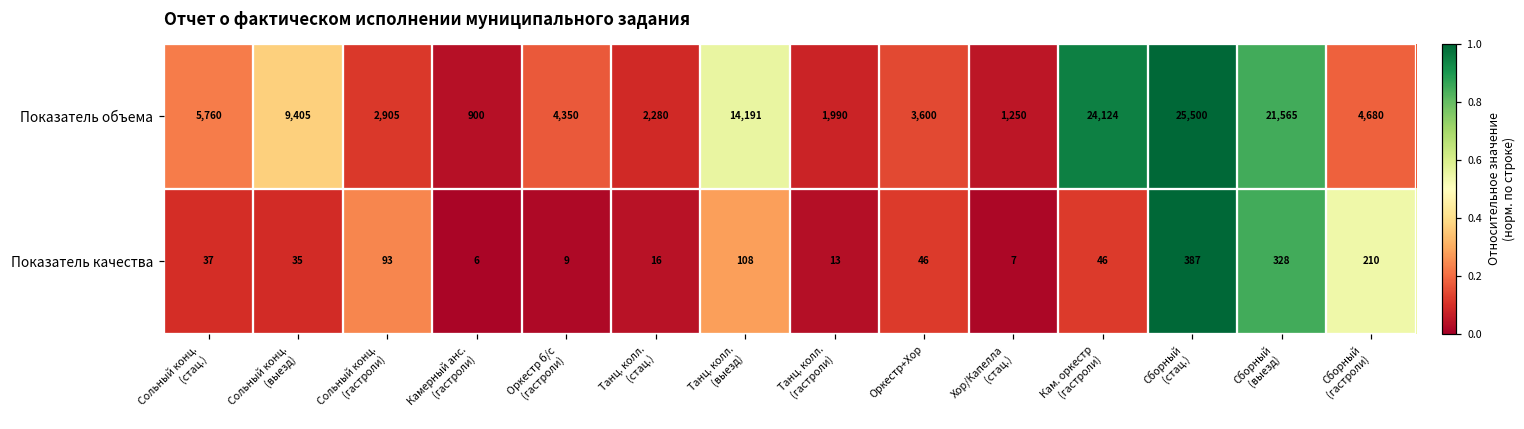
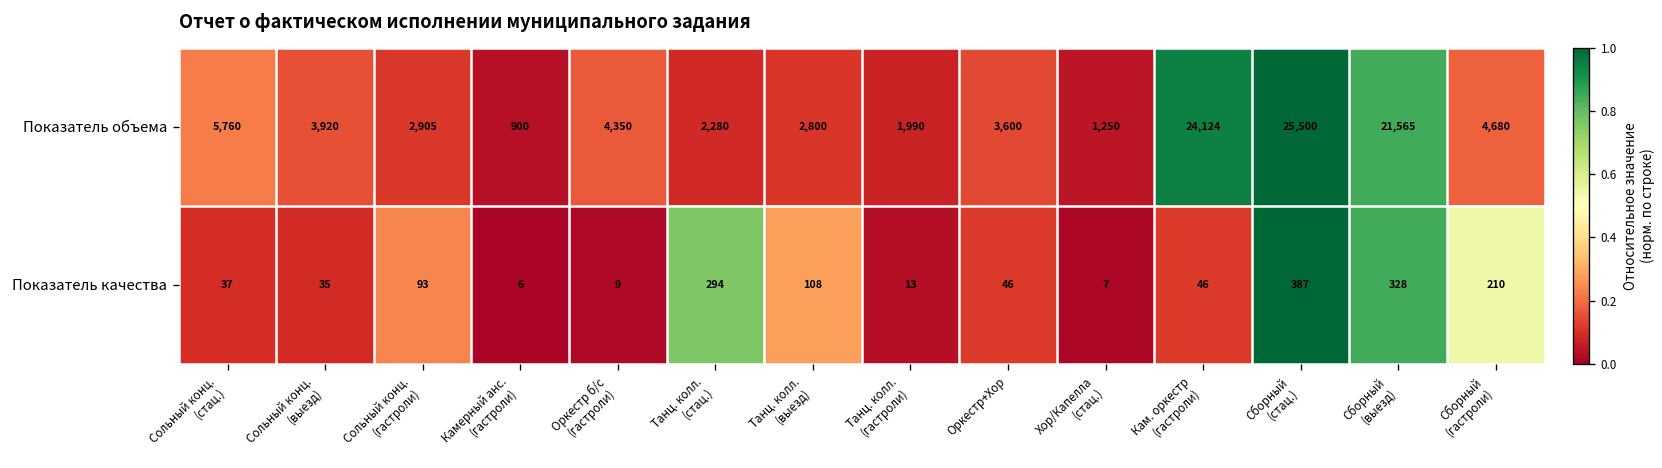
  {
    "Показатель объема": {
      "Сольный конц. (стац.)": "5,760",
-     "Сольный конц. (выезд)": "9,405",
+     "Сольный конц. (выезд)": "3,920",
      "Сольный конц. (гастроли)": "2,905",
      "Камерный анс. (гастроли)": "900",
      "Оркестр б/с (гастроли)": "4,350",
      "Танц. колл. (стац.)": "2,280",
-     "Танц. колл. (выезд)": "14,191",
+     "Танц. колл. (выезд)": "2,800",
      "Танц. колл. (гастроли)": "1,990",
      "Оркестр+Хор": "3,600",
      "Хор/Капелла (стац.)": "1,250",
      "Кам. оркестр (гастроли)": "24,124",
      "Сборный (стац.)": "25,500",
      "Сборный (выезд)": "21,565",
      "Сборный (гастроли)": "4,680"
    },
    "Показатель качества": {
      "Сольный конц. (стац.)": "37",
      "Сольный конц. (выезд)": "35",
      "Сольный конц. (гастроли)": "93",
      "Камерный анс. (гастроли)": "6",
      "Оркестр б/с (гастроли)": "9",
-     "Танц. колл. (стац.)": "16",
+     "Танц. колл. (стац.)": "294",
      "Танц. колл. (выезд)": "108",
      "Танц. колл. (гастроли)": "13",
      "Оркестр+Хор": "46",
      "Хор/Капелла (стац.)": "7",
      "Кам. оркестр (гастроли)": "46",
      "Сборный (стац.)": "387",
      "Сборный (выезд)": "328",
      "Сборный (гастроли)": "210"
    }
  }
